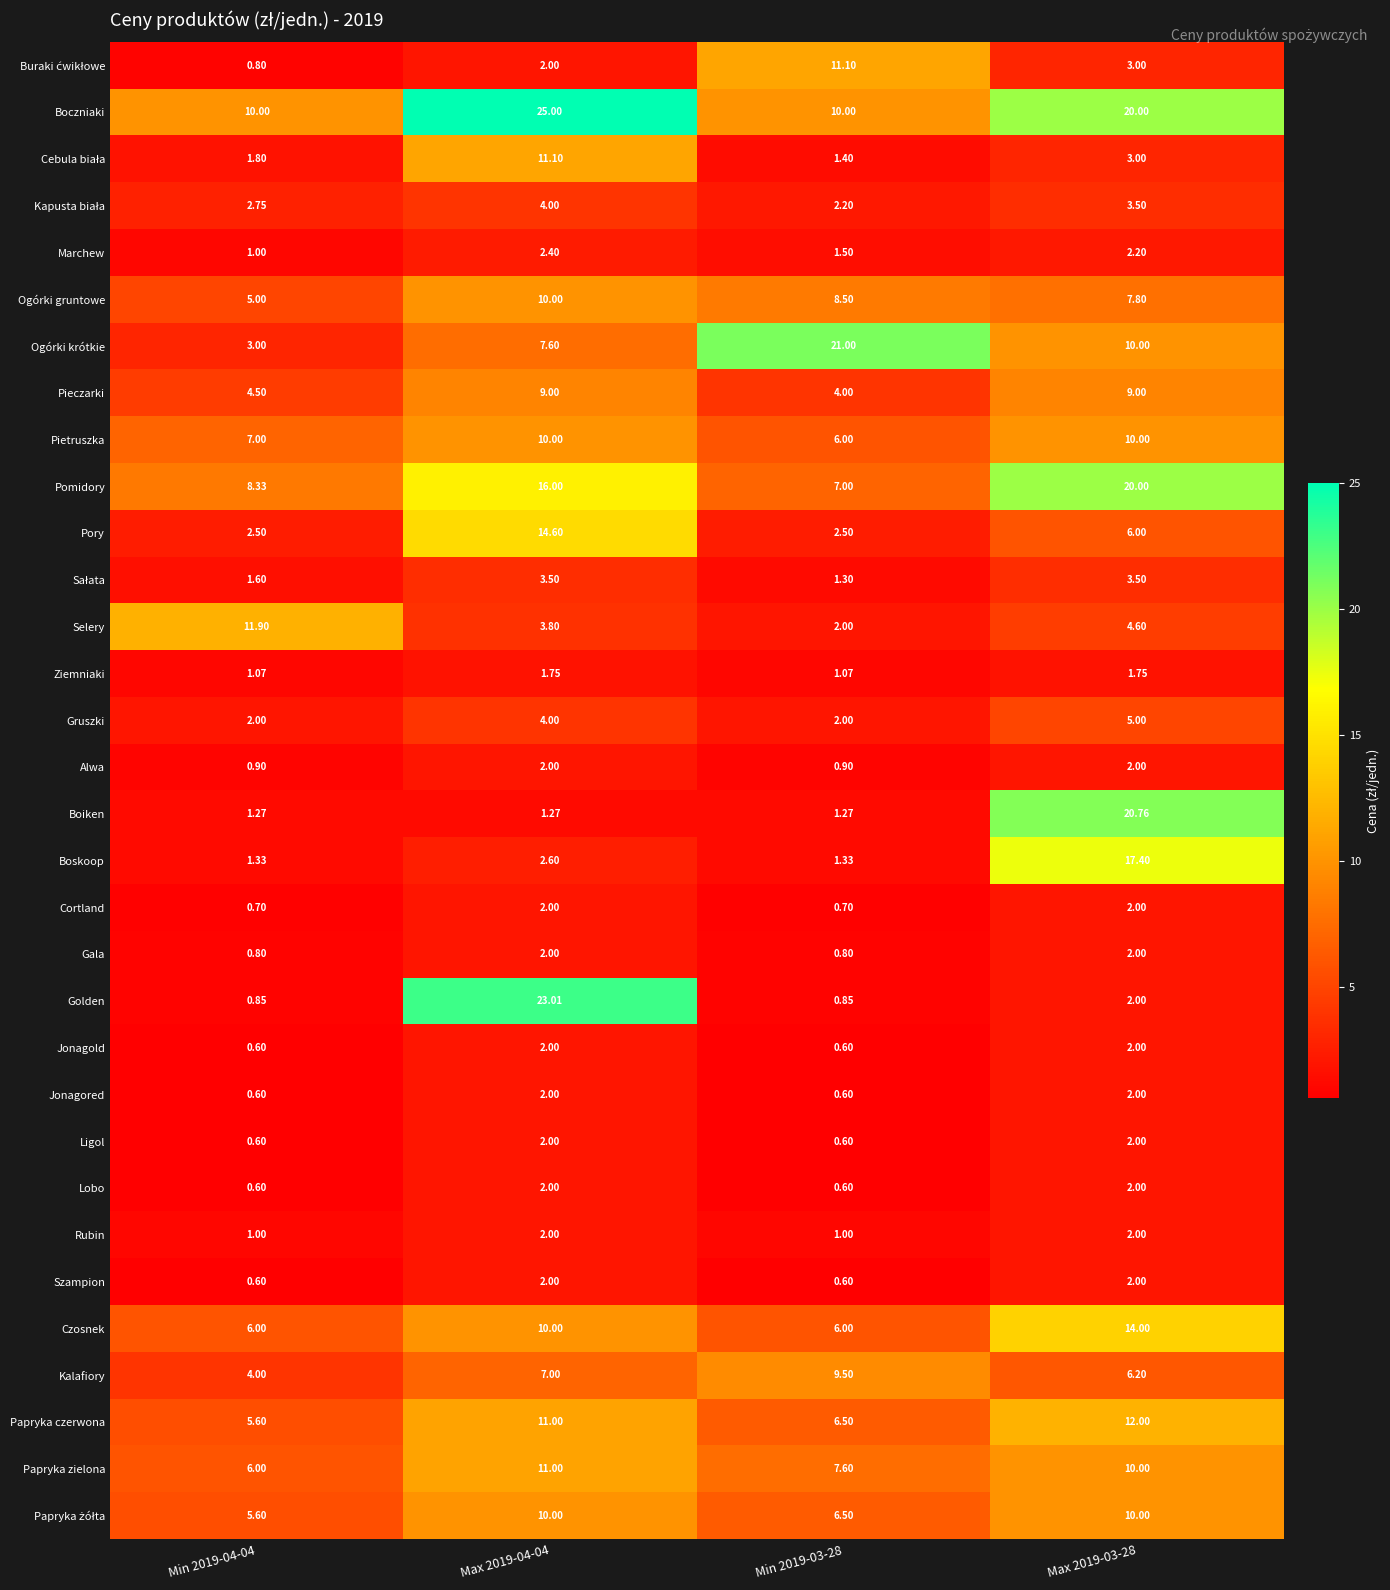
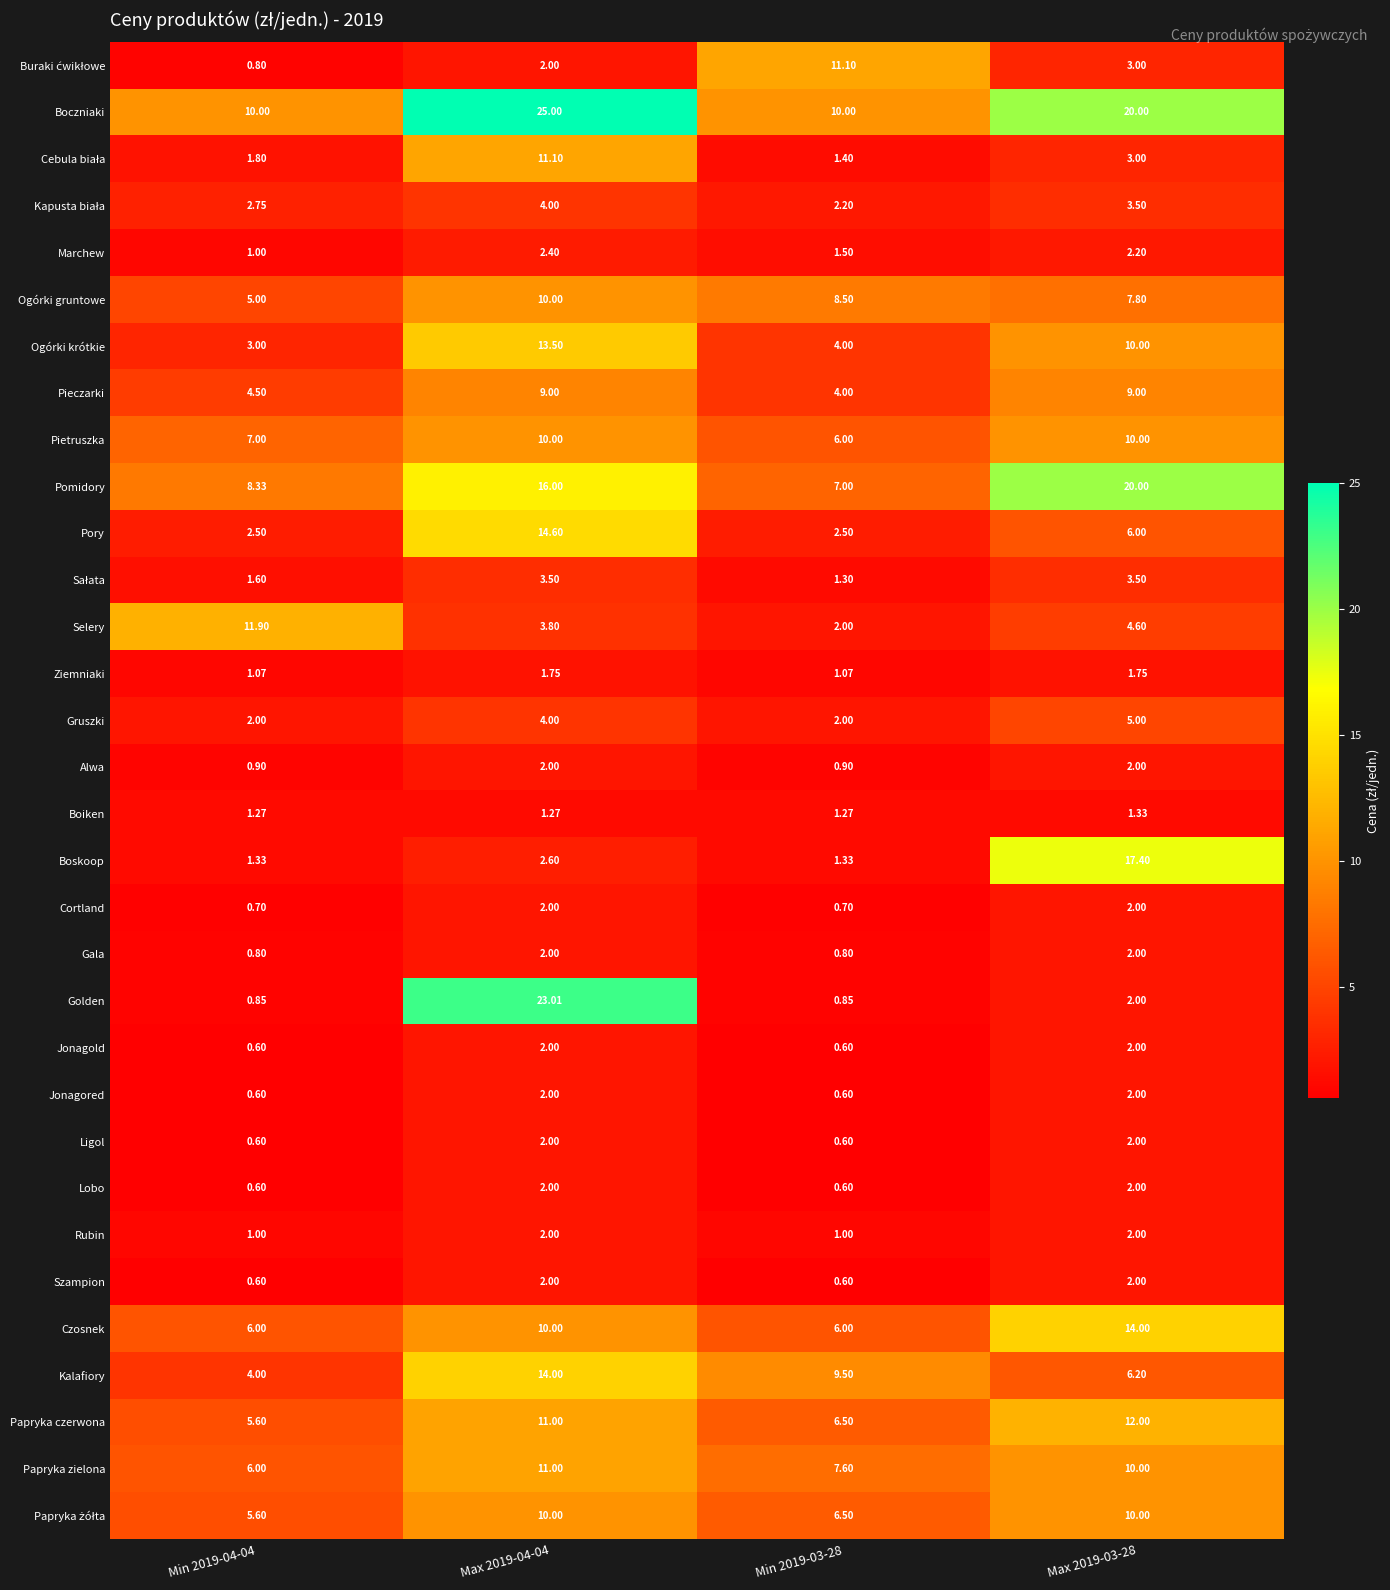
  {
    "Buraki ćwikłowe": {
      "Min 2019-04-04": 0.80,
      "Max 2019-04-04": 2.00,
      "Min 2019-03-28": 11.10,
      "Max 2019-03-28": 3.00
    },
    "Boczniaki": {
      "Min 2019-04-04": 10.00,
      "Max 2019-04-04": 25.00,
      "Min 2019-03-28": 10.00,
      "Max 2019-03-28": 20.00
    },
    "Cebula biała": {
      "Min 2019-04-04": 1.80,
      "Max 2019-04-04": 11.10,
      "Min 2019-03-28": 1.40,
      "Max 2019-03-28": 3.00
    },
    "Kapusta biała": {
      "Min 2019-04-04": 2.75,
      "Max 2019-04-04": 4.00,
      "Min 2019-03-28": 2.20,
      "Max 2019-03-28": 3.50
    },
    "Marchew": {
      "Min 2019-04-04": 1.00,
      "Max 2019-04-04": 2.40,
      "Min 2019-03-28": 1.50,
      "Max 2019-03-28": 2.20
    },
    "Ogórki gruntowe": {
      "Min 2019-04-04": 5.00,
      "Max 2019-04-04": 10.00,
      "Min 2019-03-28": 8.50,
      "Max 2019-03-28": 7.80
    },
    "Ogórki krótkie": {
      "Min 2019-04-04": 3.00,
-     "Max 2019-04-04": 7.60,
-     "Min 2019-03-28": 21.00,
+     "Max 2019-04-04": 13.50,
+     "Min 2019-03-28": 4.00,
      "Max 2019-03-28": 10.00
    },
    "Pieczarki": {
      "Min 2019-04-04": 4.50,
      "Max 2019-04-04": 9.00,
      "Min 2019-03-28": 4.00,
      "Max 2019-03-28": 9.00
    },
    "Pietruszka": {
      "Min 2019-04-04": 7.00,
      "Max 2019-04-04": 10.00,
      "Min 2019-03-28": 6.00,
      "Max 2019-03-28": 10.00
    },
    "Pomidory": {
      "Min 2019-04-04": 8.33,
      "Max 2019-04-04": 16.00,
      "Min 2019-03-28": 7.00,
      "Max 2019-03-28": 20.00
    },
    "Pory": {
      "Min 2019-04-04": 2.50,
      "Max 2019-04-04": 14.60,
      "Min 2019-03-28": 2.50,
      "Max 2019-03-28": 6.00
    },
    "Sałata": {
      "Min 2019-04-04": 1.60,
      "Max 2019-04-04": 3.50,
      "Min 2019-03-28": 1.30,
      "Max 2019-03-28": 3.50
    },
    "Selery": {
      "Min 2019-04-04": 11.90,
      "Max 2019-04-04": 3.80,
      "Min 2019-03-28": 2.00,
      "Max 2019-03-28": 4.60
    },
    "Ziemniaki": {
      "Min 2019-04-04": 1.07,
      "Max 2019-04-04": 1.75,
      "Min 2019-03-28": 1.07,
      "Max 2019-03-28": 1.75
    },
    "Gruszki": {
      "Min 2019-04-04": 2.00,
      "Max 2019-04-04": 4.00,
      "Min 2019-03-28": 2.00,
      "Max 2019-03-28": 5.00
    },
    "Alwa": {
      "Min 2019-04-04": 0.90,
      "Max 2019-04-04": 2.00,
      "Min 2019-03-28": 0.90,
      "Max 2019-03-28": 2.00
    },
    "Boiken": {
      "Min 2019-04-04": 1.27,
      "Max 2019-04-04": 1.27,
      "Min 2019-03-28": 1.27,
-     "Max 2019-03-28": 20.76
+     "Max 2019-03-28": 1.33
    },
    "Boskoop": {
      "Min 2019-04-04": 1.33,
      "Max 2019-04-04": 2.60,
      "Min 2019-03-28": 1.33,
      "Max 2019-03-28": 17.40
    },
    "Cortland": {
      "Min 2019-04-04": 0.70,
      "Max 2019-04-04": 2.00,
      "Min 2019-03-28": 0.70,
      "Max 2019-03-28": 2.00
    },
    "Gala": {
      "Min 2019-04-04": 0.80,
      "Max 2019-04-04": 2.00,
      "Min 2019-03-28": 0.80,
      "Max 2019-03-28": 2.00
    },
    "Golden": {
      "Min 2019-04-04": 0.85,
      "Max 2019-04-04": 23.01,
      "Min 2019-03-28": 0.85,
      "Max 2019-03-28": 2.00
    },
    "Jonagold": {
      "Min 2019-04-04": 0.60,
      "Max 2019-04-04": 2.00,
      "Min 2019-03-28": 0.60,
      "Max 2019-03-28": 2.00
    },
    "Jonagored": {
      "Min 2019-04-04": 0.60,
      "Max 2019-04-04": 2.00,
      "Min 2019-03-28": 0.60,
      "Max 2019-03-28": 2.00
    },
    "Ligol": {
      "Min 2019-04-04": 0.60,
      "Max 2019-04-04": 2.00,
      "Min 2019-03-28": 0.60,
      "Max 2019-03-28": 2.00
    },
    "Lobo": {
      "Min 2019-04-04": 0.60,
      "Max 2019-04-04": 2.00,
      "Min 2019-03-28": 0.60,
      "Max 2019-03-28": 2.00
    },
    "Rubin": {
      "Min 2019-04-04": 1.00,
      "Max 2019-04-04": 2.00,
      "Min 2019-03-28": 1.00,
      "Max 2019-03-28": 2.00
    },
    "Szampion": {
      "Min 2019-04-04": 0.60,
      "Max 2019-04-04": 2.00,
      "Min 2019-03-28": 0.60,
      "Max 2019-03-28": 2.00
    },
    "Czosnek": {
      "Min 2019-04-04": 6.00,
      "Max 2019-04-04": 10.00,
      "Min 2019-03-28": 6.00,
      "Max 2019-03-28": 14.00
    },
    "Kalafiory": {
      "Min 2019-04-04": 4.00,
-     "Max 2019-04-04": 7.00,
+     "Max 2019-04-04": 14.00,
      "Min 2019-03-28": 9.50,
      "Max 2019-03-28": 6.20
    },
    "Papryka czerwona": {
      "Min 2019-04-04": 5.60,
      "Max 2019-04-04": 11.00,
      "Min 2019-03-28": 6.50,
      "Max 2019-03-28": 12.00
    },
    "Papryka zielona": {
      "Min 2019-04-04": 6.00,
      "Max 2019-04-04": 11.00,
      "Min 2019-03-28": 7.60,
      "Max 2019-03-28": 10.00
    },
    "Papryka żółta": {
      "Min 2019-04-04": 5.60,
      "Max 2019-04-04": 10.00,
      "Min 2019-03-28": 6.50,
      "Max 2019-03-28": 10.00
    }
  }
